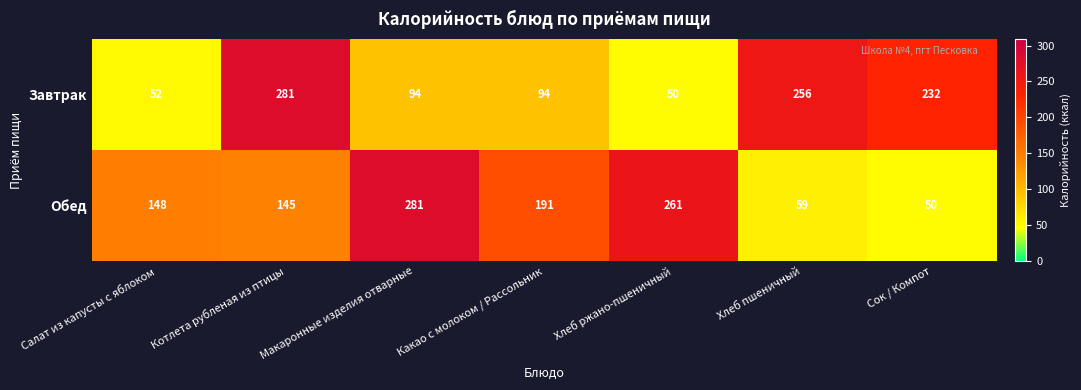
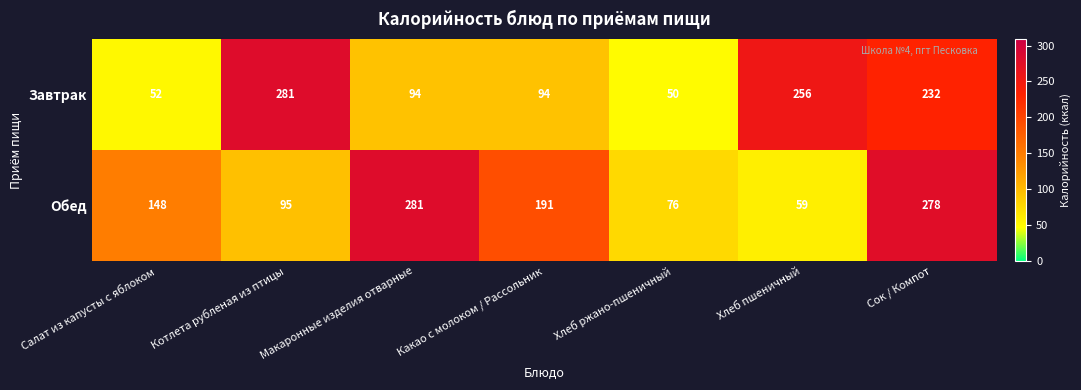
  {
    "Завтрак": {
      "Салат из капусты с яблоком": 52,
      "Котлета рубленая из птицы": 281,
      "Макаронные изделия отварные": 94,
      "Какао с молоком / Рассольник": 94,
      "Хлеб ржано-пшеничный": 50,
      "Хлеб пшеничный": 256
    },
    "Обед": {
      "Салат из капусты с яблоком": 148,
-     "Котлета рубленая из птицы": 145,
+     "Котлета рубленая из птицы": 95,
      "Макаронные изделия отварные": 281,
      "Какао с молоком / Рассольник": 191,
-     "Хлеб ржано-пшеничный": 261,
+     "Хлеб ржано-пшеничный": 76,
      "Хлеб пшеничный": 59,
-     "Сок / Компот": 50
+     "Сок / Компот": 278
    }
  }
